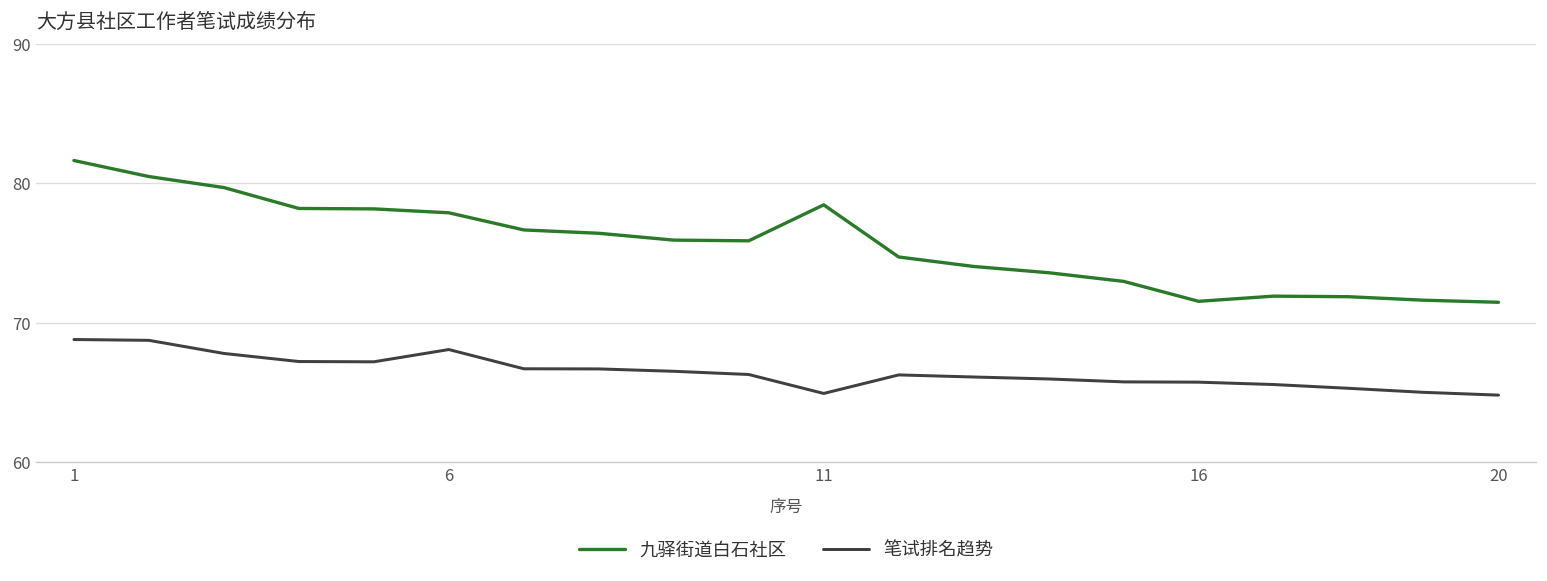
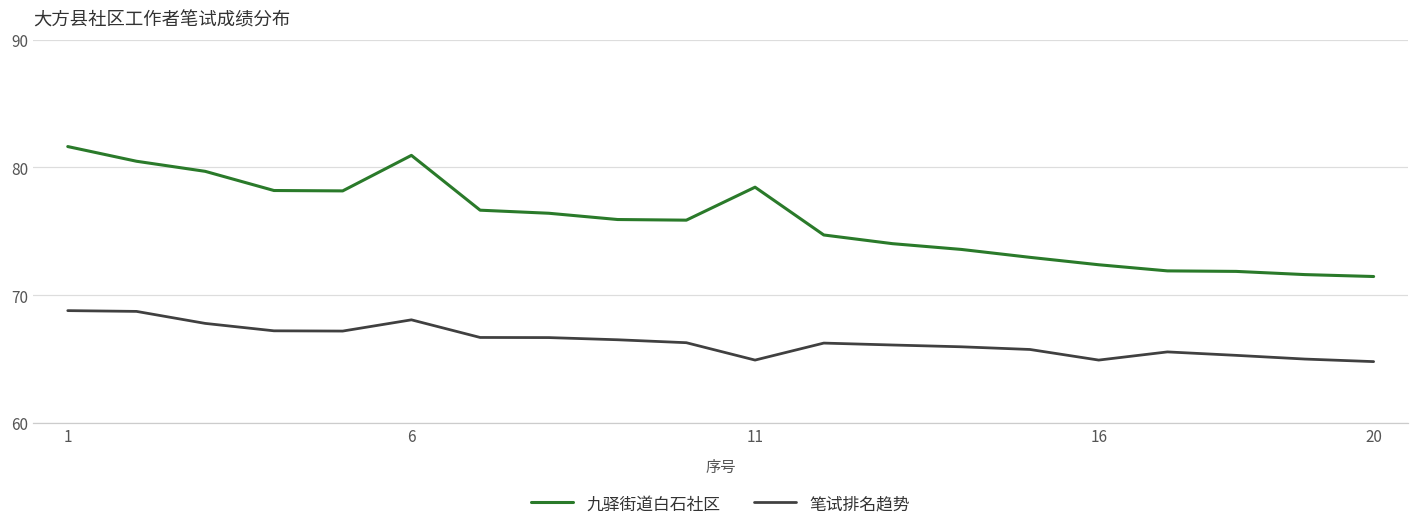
  {
    "九驿街道白石社区": {
      "1": 81.6,
-     "6": 77.9,
+     "6": 80.9,
      "11": 78.5,
-     "16": 71.5,
+     "16": 72.4,
      "20": 71.5
    },
    "笔试排名趋势": {
      "1": 68.8,
      "6": 68.1,
      "11": 64.9,
-     "16": 65.7,
+     "16": 64.9,
      "20": 64.8
    }
  }
